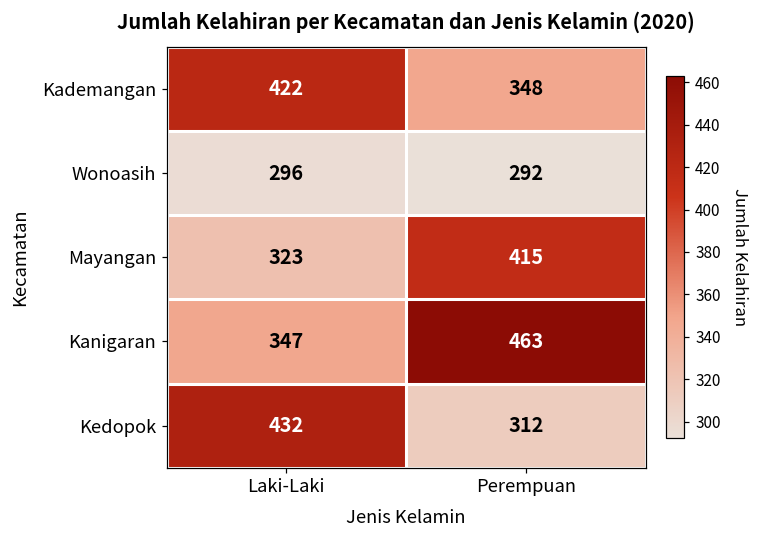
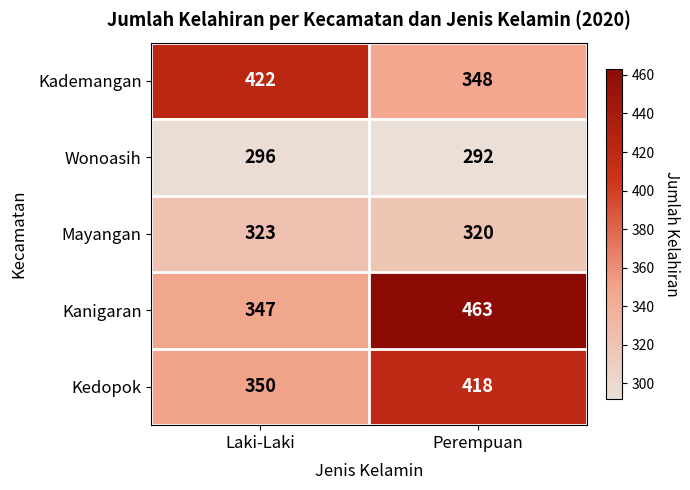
  {
    "Kademangan": {
      "Laki-Laki": 422,
      "Perempuan": 348
    },
    "Wonoasih": {
      "Laki-Laki": 296,
      "Perempuan": 292
    },
    "Mayangan": {
      "Laki-Laki": 323,
-     "Perempuan": 415
+     "Perempuan": 320
    },
    "Kanigaran": {
      "Laki-Laki": 347,
      "Perempuan": 463
    },
    "Kedopok": {
-     "Laki-Laki": 432,
-     "Perempuan": 312
+     "Laki-Laki": 350,
+     "Perempuan": 418
    }
  }
